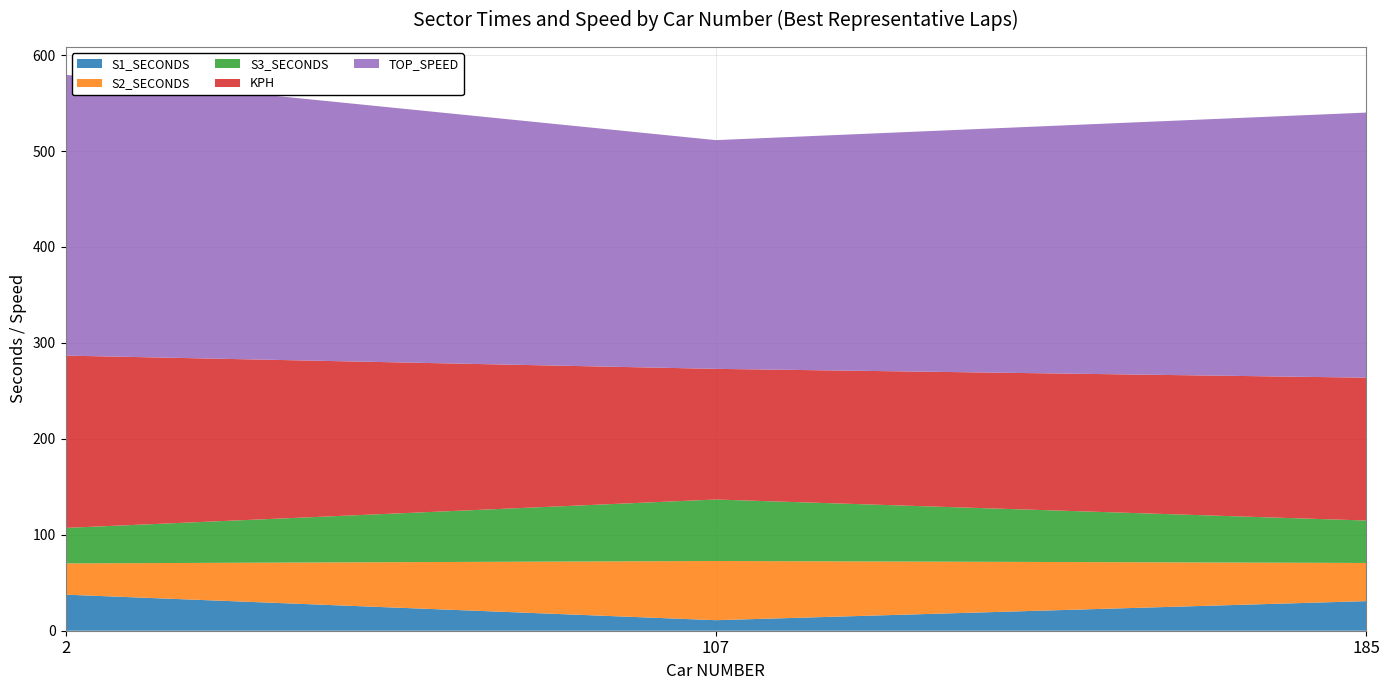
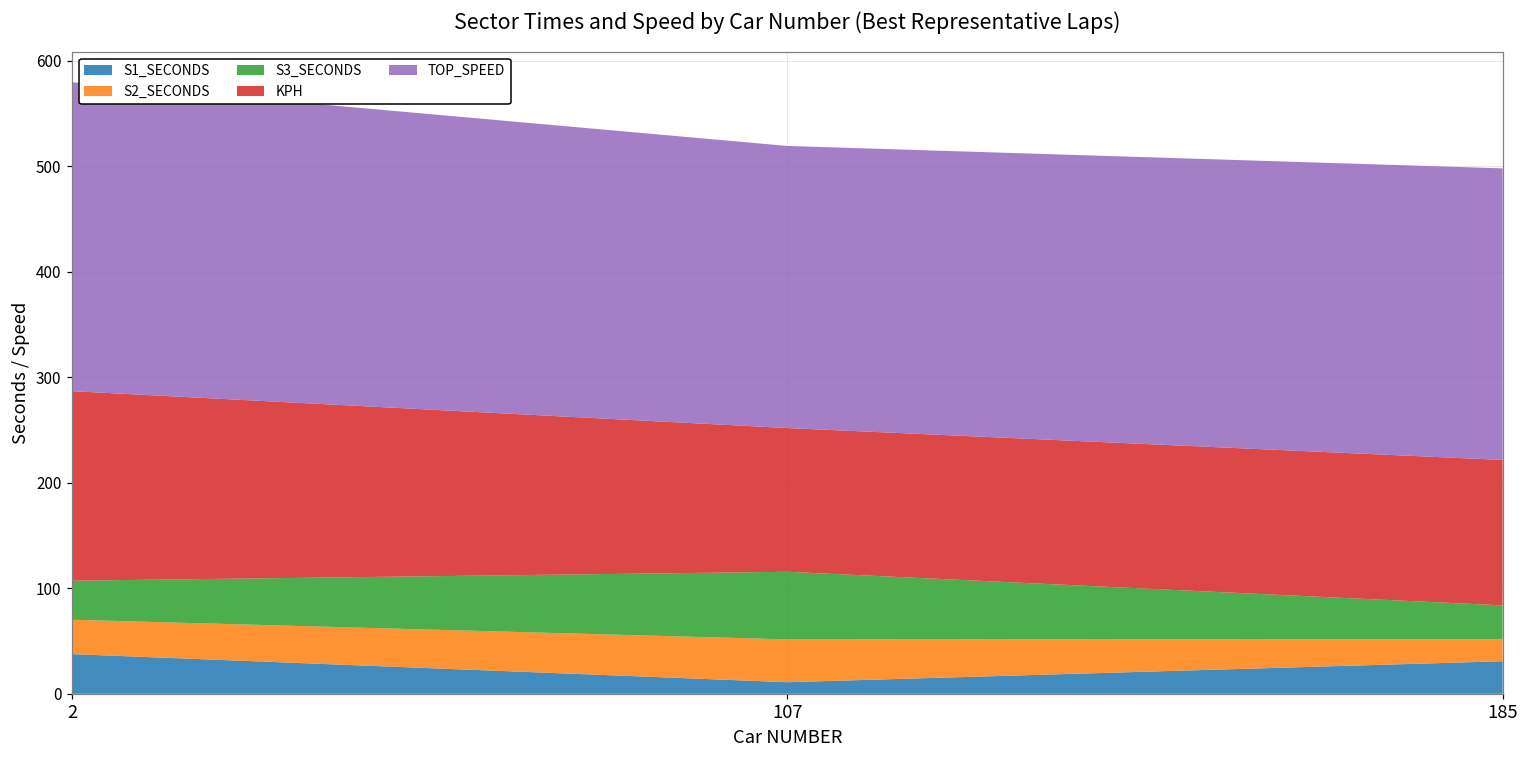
  {
    "S1_SECONDS": {
      "2": 40,
      "107": 10,
      "185": 30
    },
    "S2_SECONDS": {
      "2": 30,
-     "107": 60,
-     "185": 40
+     "107": 40,
+     "185": 20
    },
    "S3_SECONDS": {
      "2": 40,
      "107": 60,
-     "185": 40
+     "185": 30
    },
    "KPH": {
      "2": 180,
      "107": 140,
-     "185": 150
+     "185": 140
    },
    "TOP_SPEED": {
      "2": 290,
-     "107": 240,
+     "107": 270,
      "185": 280
    }
  }
